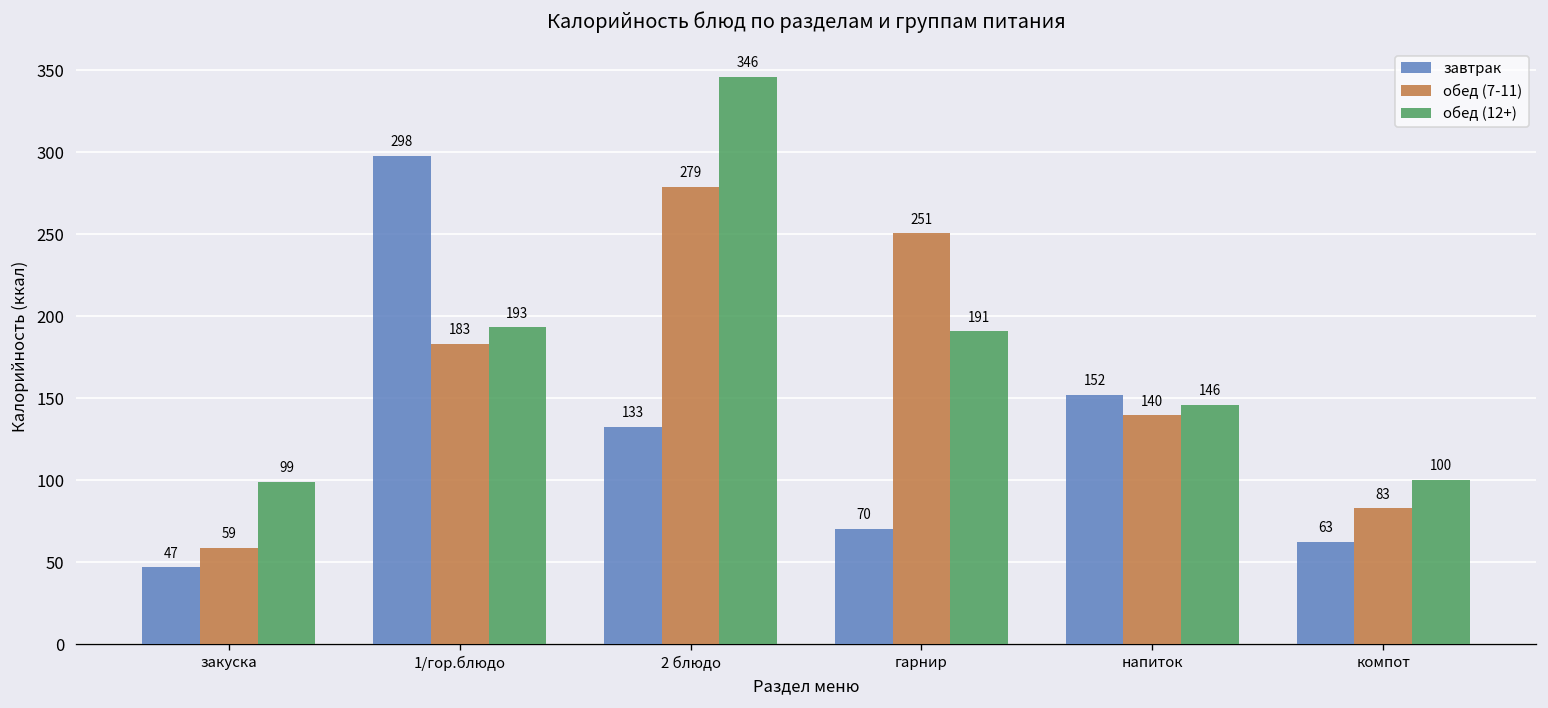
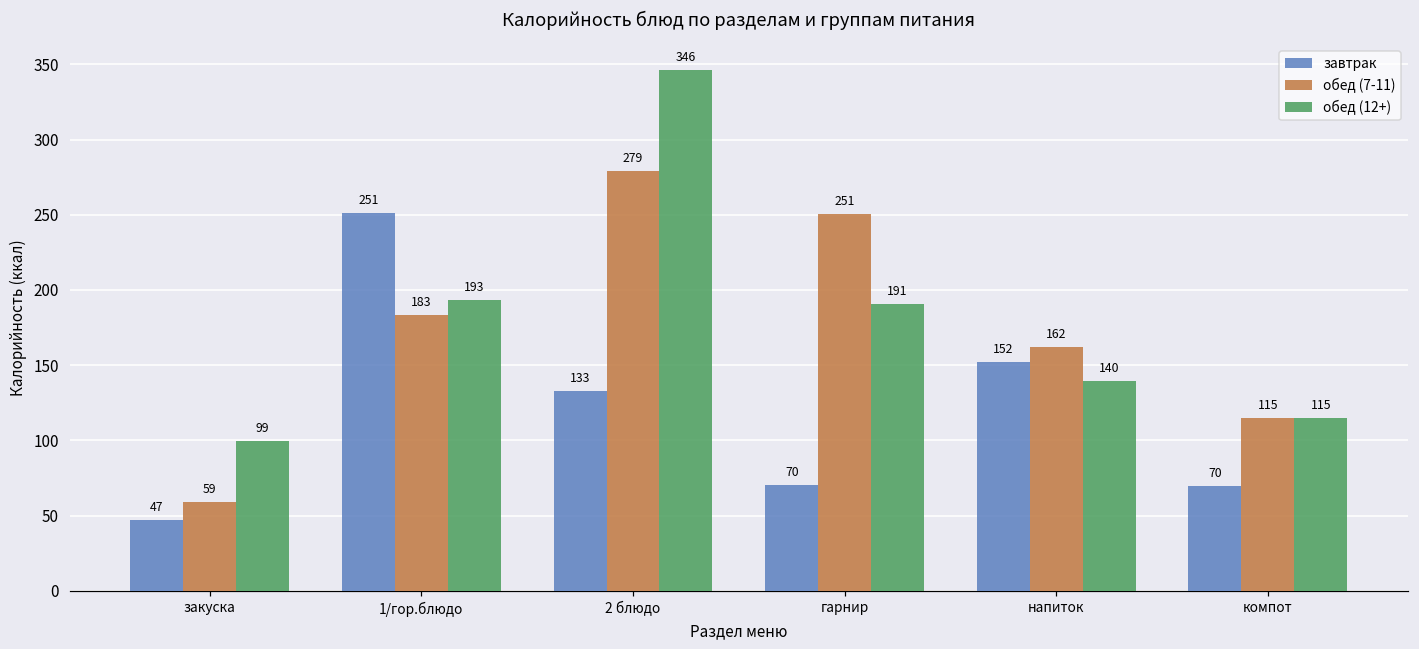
  {
    "завтрак": {
      "закуска": 47,
-     "1/гор.блюдо": 298,
+     "1/гор.блюдо": 251,
      "2 блюдо": 133,
      "гарнир": 70,
      "напиток": 152,
-     "компот": 63
+     "компот": 70
    },
    "обед (7-11)": {
      "закуска": 59,
      "1/гор.блюдо": 183,
      "2 блюдо": 279,
      "гарнир": 251,
-     "напиток": 140,
-     "компот": 83
+     "напиток": 162,
+     "компот": 115
    },
    "обед (12+)": {
      "закуска": 99,
      "1/гор.блюдо": 193,
      "2 блюдо": 346,
      "гарнир": 191,
-     "напиток": 146,
-     "компот": 100
+     "напиток": 140,
+     "компот": 115
    }
  }
